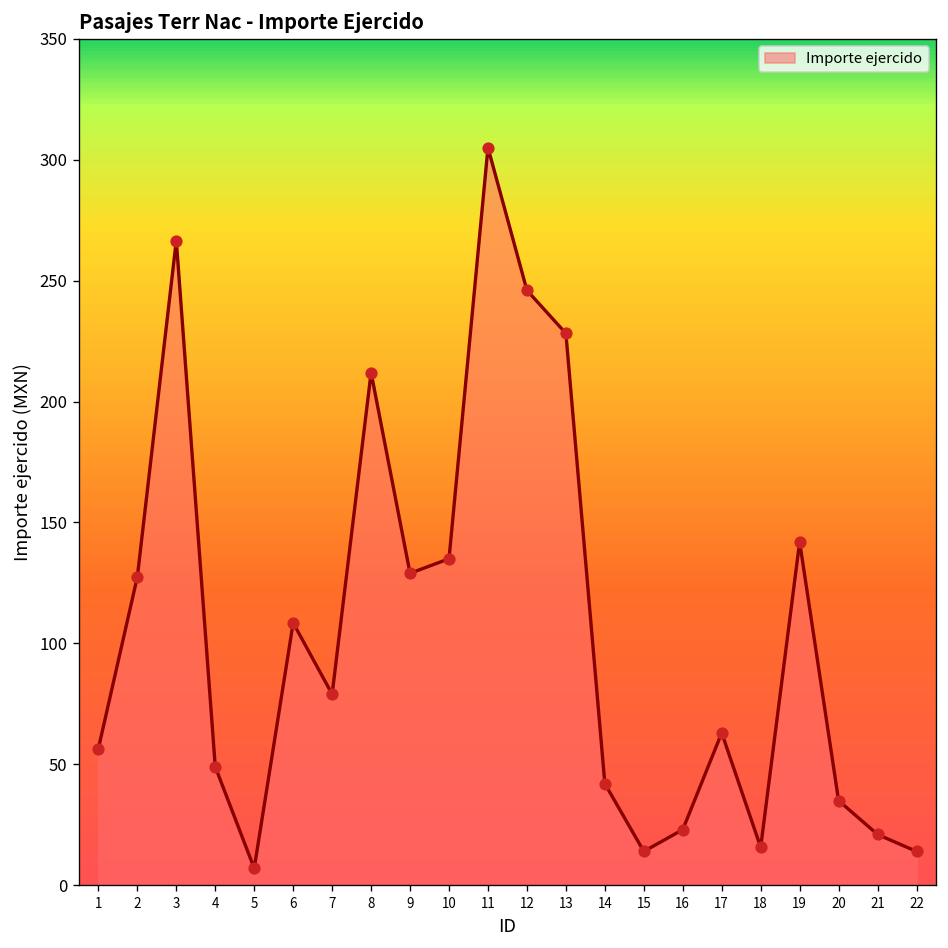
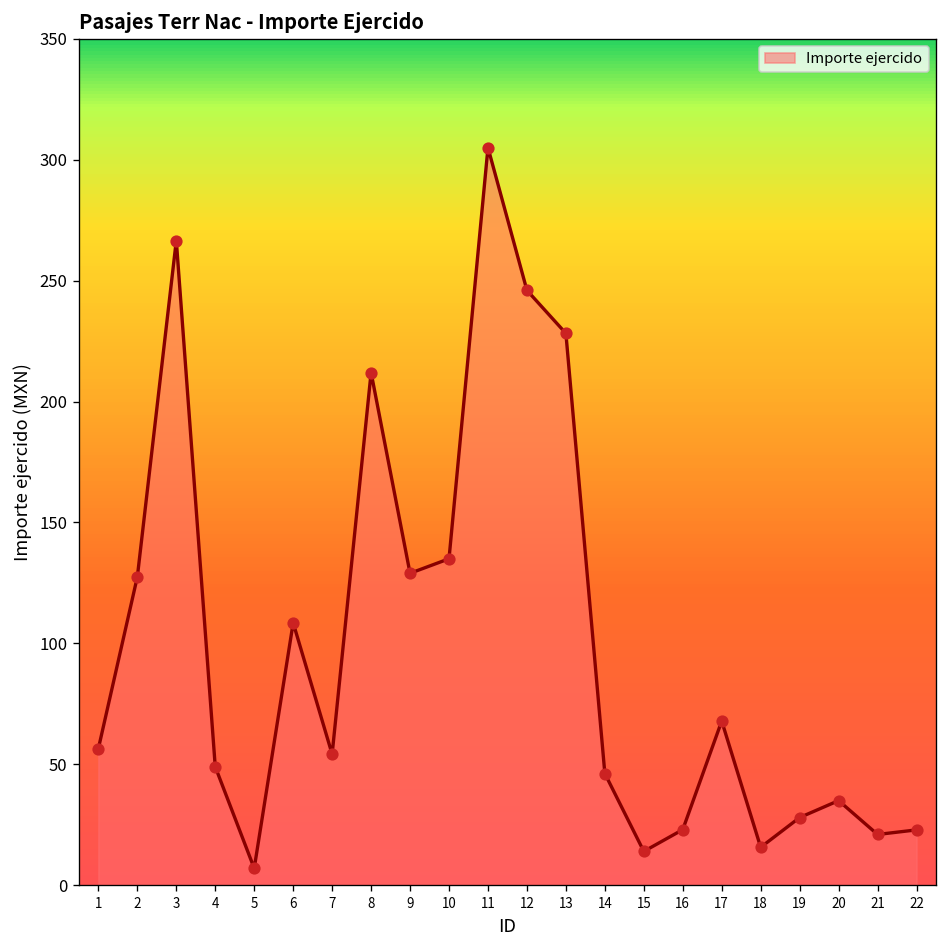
  {
    "1": 57,
    "2": 128,
    "3": 267,
    "4": 49,
    "5": 7,
    "6": 109,
-   "7": 79,
+   "7": 54,
    "8": 212,
    "9": 129,
    "10": 135,
    "11": 305,
    "12": 246,
    "13": 228,
-   "14": 42,
+   "14": 46,
    "15": 14,
    "16": 23,
-   "17": 63,
+   "17": 68,
    "18": 16,
-   "19": 142,
+   "19": 28,
    "20": 35,
    "21": 21,
-   "22": 14
+   "22": 23
  }
